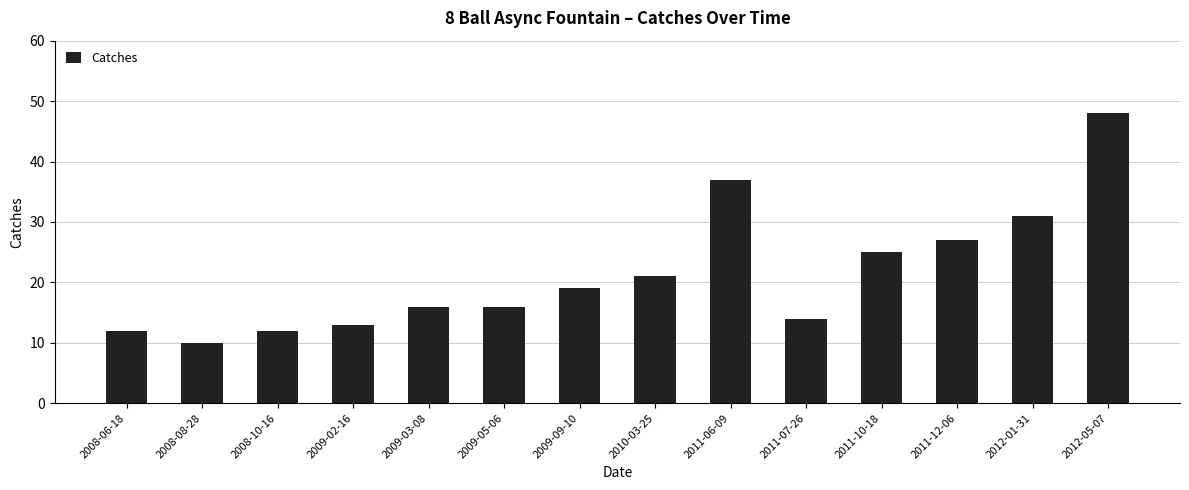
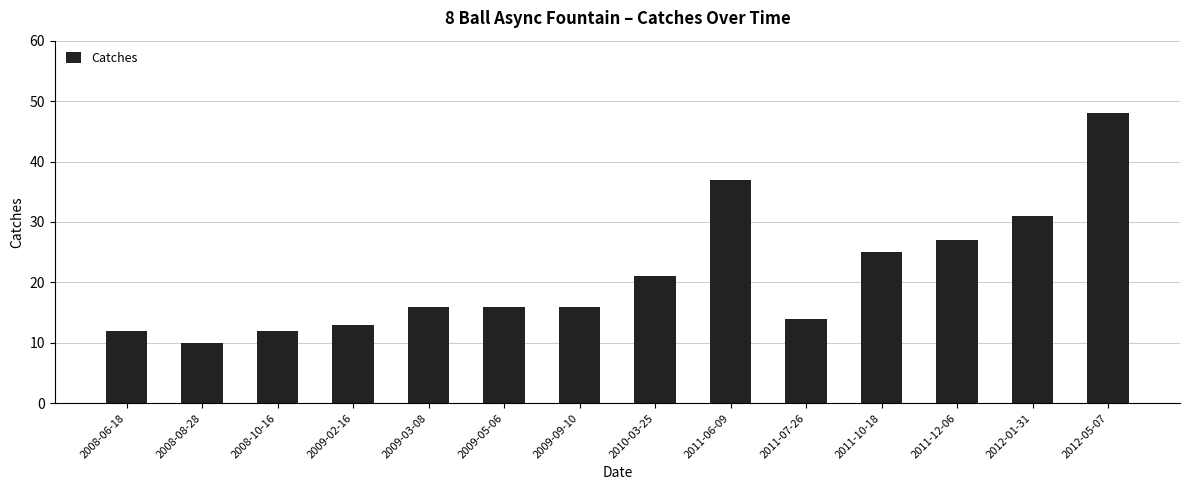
  {
    "2008-06-18": 12,
    "2008-08-28": 10,
    "2008-10-16": 12,
    "2009-02-16": 13,
    "2009-03-08": 16,
    "2009-05-06": 16,
-   "2009-09-10": 19,
+   "2009-09-10": 16,
    "2010-03-25": 21,
    "2011-06-09": 37,
    "2011-07-26": 14,
    "2011-10-18": 25,
    "2011-12-06": 27,
    "2012-01-31": 31,
    "2012-05-07": 48
  }
